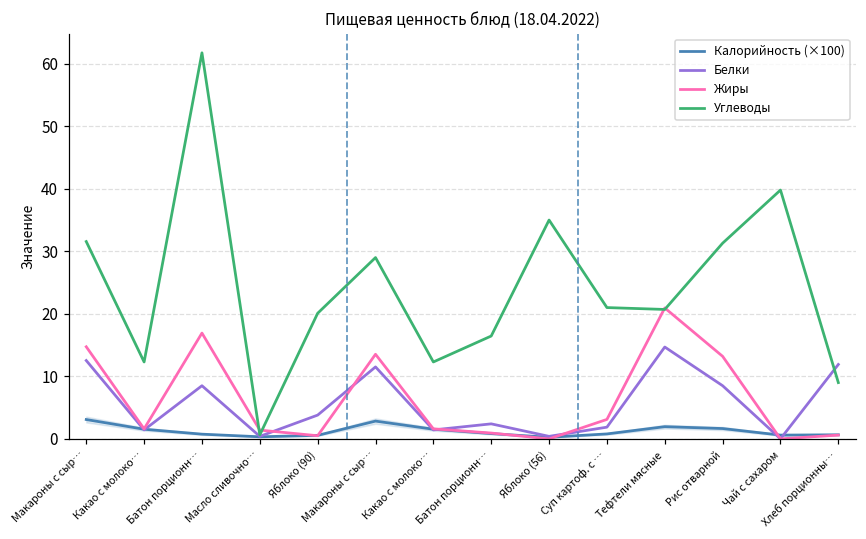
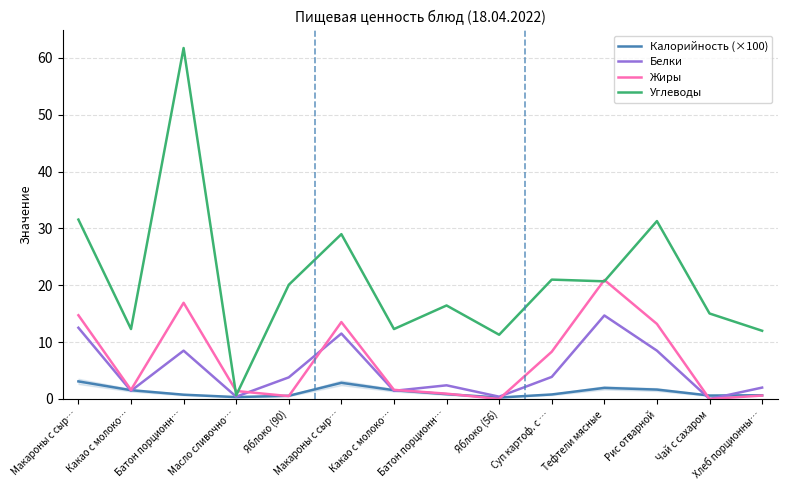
  {
    "Белки": {
      "Яблоко (90)": 4,
-     "Суп картоф. с …": 2,
+     "Суп картоф. с …": 4,
      "Тефтели мясные": 15,
      "Рис отварной": 9,
-     "Хлеб порционны…": 12
+     "Хлеб порционны…": 2
    },
    "Жиры": {
      "Масло сливочно…": 1,
-     "Суп картоф. с …": 3,
+     "Суп картоф. с …": 8,
      "Рис отварной": 13
    },
    "Углеводы": {
      "Яблоко (90)": 20,
-     "Яблоко (56)": 35,
+     "Яблоко (56)": 11,
      "Суп картоф. с …": 21,
      "Рис отварной": 31,
-     "Чай с сахаром": 40,
-     "Хлеб порционны…": 9
+     "Чай с сахаром": 15,
+     "Хлеб порционны…": 12
    }
  }
